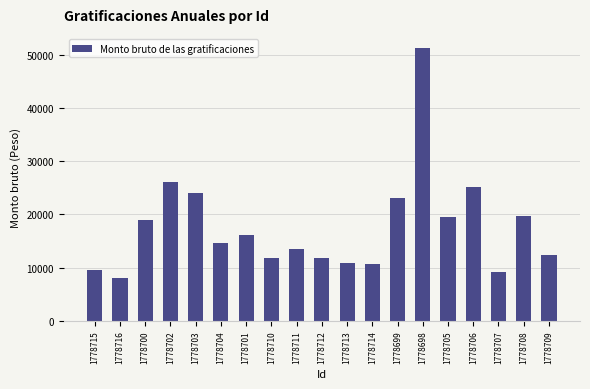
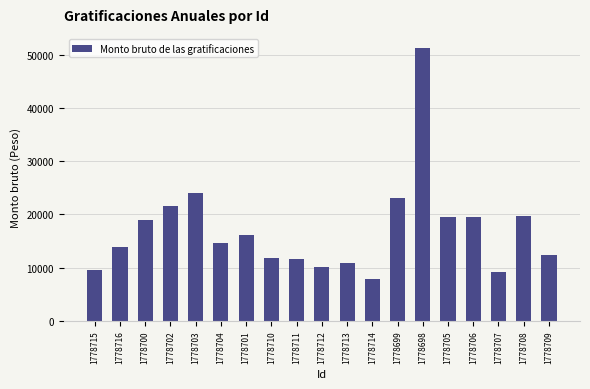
  {
    "1778715": 10000,
-   "1778716": 8000,
+   "1778716": 14000,
    "1778700": 19000,
-   "1778702": 26000,
+   "1778702": 21000,
    "1778703": 24000,
    "1778704": 15000,
    "1778701": 16000,
    "1778710": 12000,
-   "1778711": 13000,
-   "1778712": 12000,
+   "1778711": 12000,
+   "1778712": 10000,
    "1778713": 11000,
-   "1778714": 11000,
+   "1778714": 8000,
    "1778699": 23000,
    "1778698": 51000,
    "1778705": 19000,
-   "1778706": 25000,
+   "1778706": 19000,
    "1778707": 9000,
    "1778708": 20000,
    "1778709": 12000
  }
